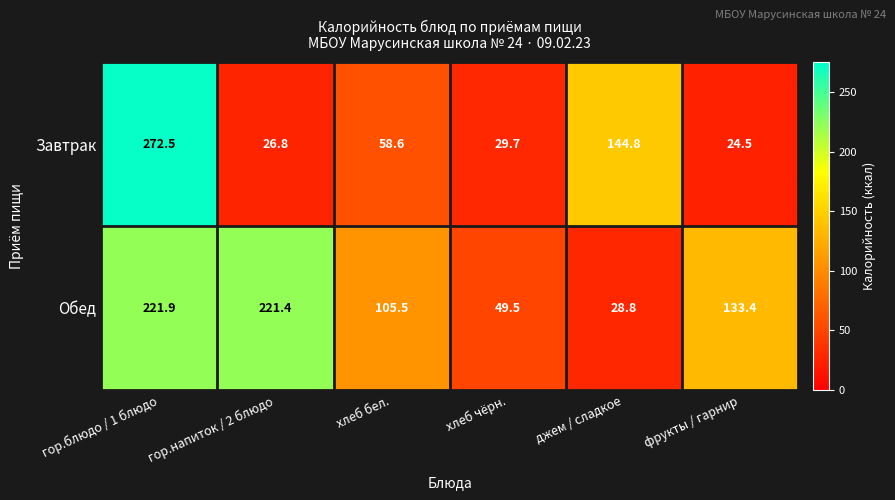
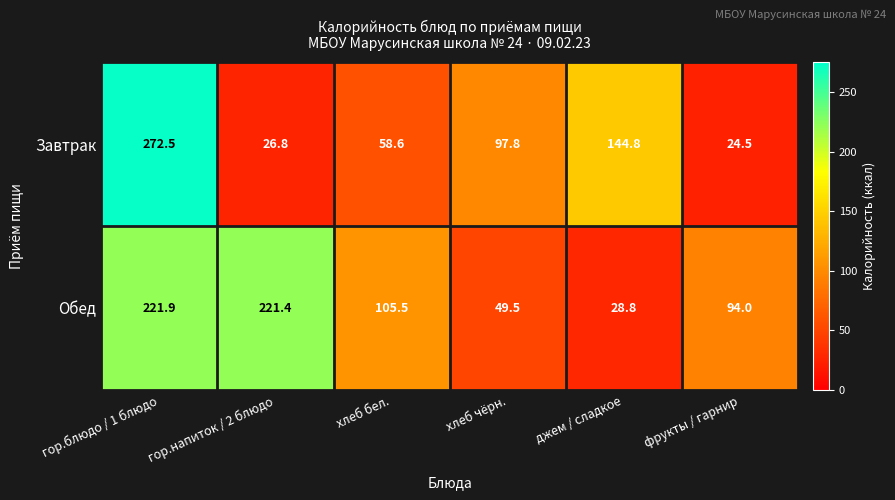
  {
    "Завтрак": {
      "гор.блюдо / 1 блюдо": 272.5,
      "гор.напиток / 2 блюдо": 26.8,
      "хлеб бел.": 58.6,
-     "хлеб чёрн.": 29.7,
+     "хлеб чёрн.": 97.8,
      "джем / сладкое": 144.8,
      "фрукты / гарнир": 24.5
    },
    "Обед": {
      "гор.блюдо / 1 блюдо": 221.9,
      "гор.напиток / 2 блюдо": 221.4,
      "хлеб бел.": 105.5,
      "хлеб чёрн.": 49.5,
      "джем / сладкое": 28.8,
-     "фрукты / гарнир": 133.4
+     "фрукты / гарнир": 94.0
    }
  }
